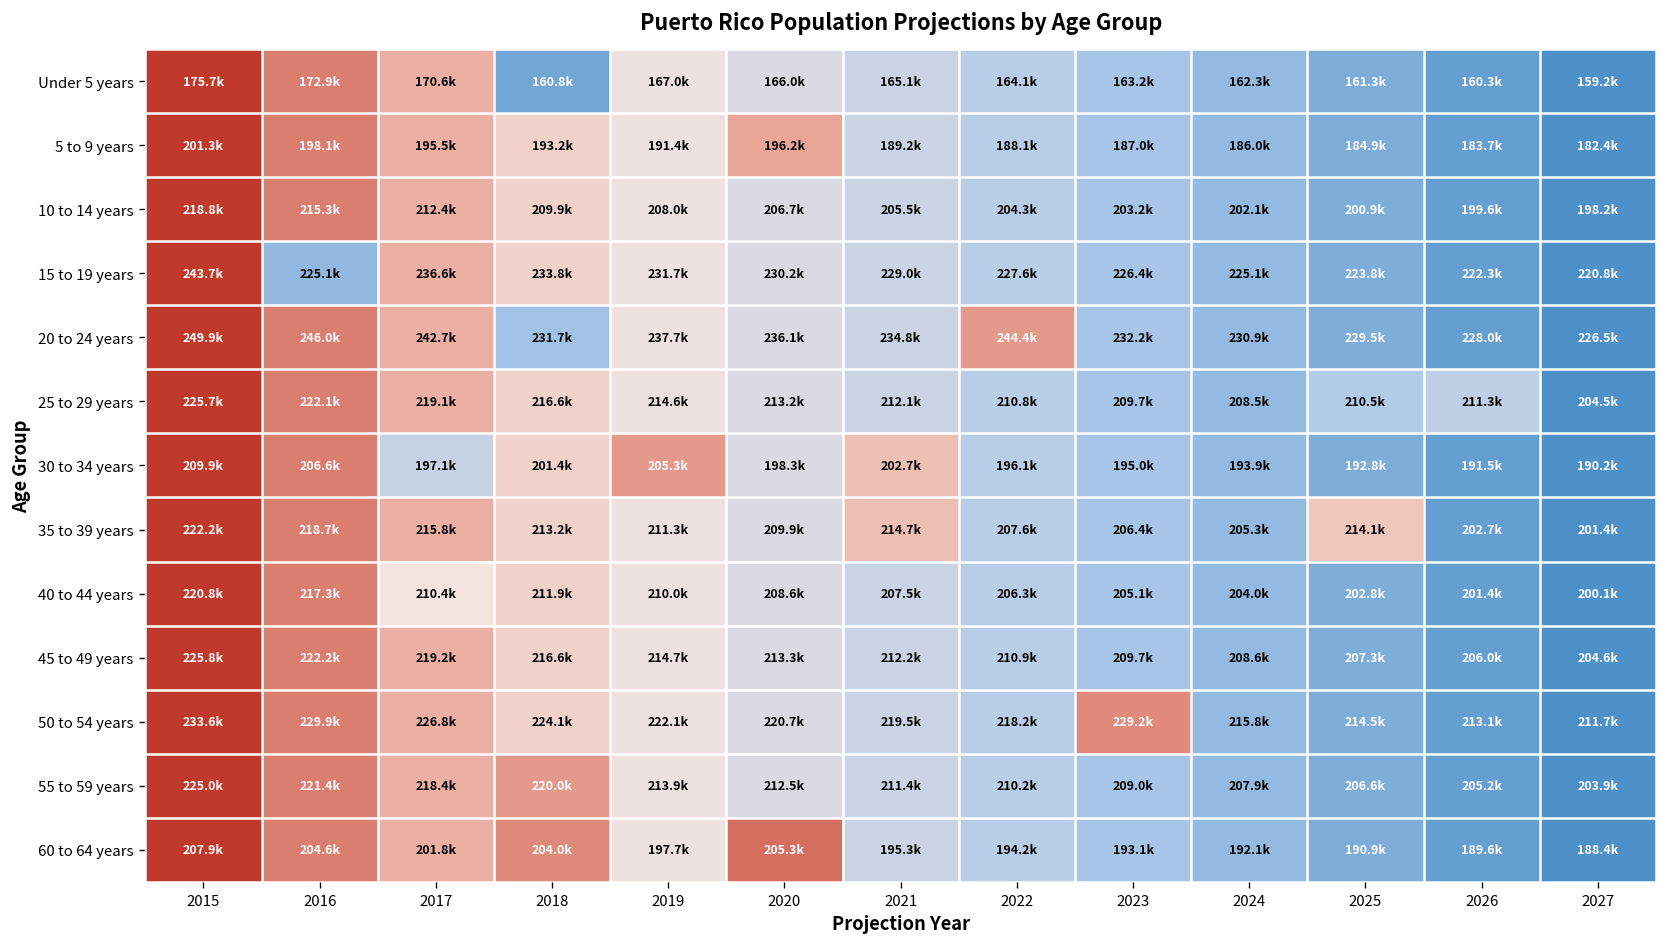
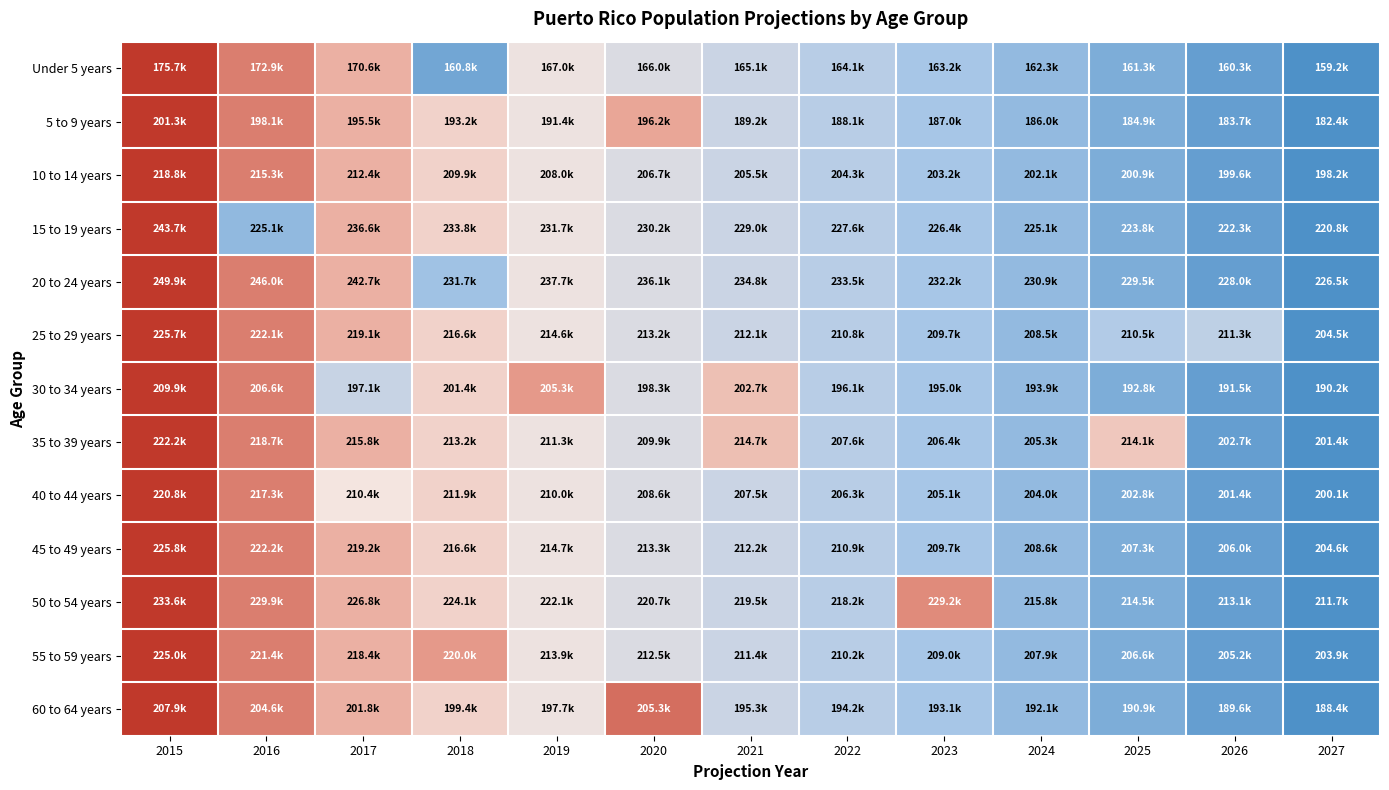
  {
    "Under 5 years": {
      "2015": "175.7k",
      "2016": "172.9k",
      "2017": "170.6k",
      "2018": "160.8k",
      "2019": "167.0k",
      "2020": "166.0k",
      "2021": "165.1k",
      "2022": "164.1k",
      "2023": "163.2k",
      "2024": "162.3k",
      "2025": "161.3k",
      "2026": "160.3k",
      "2027": "159.2k"
    },
    "5 to 9 years": {
      "2015": "201.3k",
      "2016": "198.1k",
      "2017": "195.5k",
      "2018": "193.2k",
      "2019": "191.4k",
      "2020": "196.2k",
      "2021": "189.2k",
      "2022": "188.1k",
      "2023": "187.0k",
      "2024": "186.0k",
      "2025": "184.9k",
      "2026": "183.7k",
      "2027": "182.4k"
    },
    "10 to 14 years": {
      "2015": "218.8k",
      "2016": "215.3k",
      "2017": "212.4k",
      "2018": "209.9k",
      "2019": "208.0k",
      "2020": "206.7k",
      "2021": "205.5k",
      "2022": "204.3k",
      "2023": "203.2k",
      "2024": "202.1k",
      "2025": "200.9k",
      "2026": "199.6k",
      "2027": "198.2k"
    },
    "15 to 19 years": {
      "2015": "243.7k",
      "2016": "225.1k",
      "2017": "236.6k",
      "2018": "233.8k",
      "2019": "231.7k",
      "2020": "230.2k",
      "2021": "229.0k",
      "2022": "227.6k",
      "2023": "226.4k",
      "2024": "225.1k",
      "2025": "223.8k",
      "2026": "222.3k",
      "2027": "220.8k"
    },
    "20 to 24 years": {
      "2015": "249.9k",
      "2016": "246.0k",
      "2017": "242.7k",
      "2018": "231.7k",
      "2019": "237.7k",
      "2020": "236.1k",
      "2021": "234.8k",
-     "2022": "244.4k",
+     "2022": "233.5k",
      "2023": "232.2k",
      "2024": "230.9k",
      "2025": "229.5k",
      "2026": "228.0k",
      "2027": "226.5k"
    },
    "25 to 29 years": {
      "2015": "225.7k",
      "2016": "222.1k",
      "2017": "219.1k",
      "2018": "216.6k",
      "2019": "214.6k",
      "2020": "213.2k",
      "2021": "212.1k",
      "2022": "210.8k",
      "2023": "209.7k",
      "2024": "208.5k",
      "2025": "210.5k",
      "2026": "211.3k",
      "2027": "204.5k"
    },
    "30 to 34 years": {
      "2015": "209.9k",
      "2016": "206.6k",
      "2017": "197.1k",
      "2018": "201.4k",
      "2019": "205.3k",
      "2020": "198.3k",
      "2021": "202.7k",
      "2022": "196.1k",
      "2023": "195.0k",
      "2024": "193.9k",
      "2025": "192.8k",
      "2026": "191.5k",
      "2027": "190.2k"
    },
    "35 to 39 years": {
      "2015": "222.2k",
      "2016": "218.7k",
      "2017": "215.8k",
      "2018": "213.2k",
      "2019": "211.3k",
      "2020": "209.9k",
      "2021": "214.7k",
      "2022": "207.6k",
      "2023": "206.4k",
      "2024": "205.3k",
      "2025": "214.1k",
      "2026": "202.7k",
      "2027": "201.4k"
    },
    "40 to 44 years": {
      "2015": "220.8k",
      "2016": "217.3k",
      "2017": "210.4k",
      "2018": "211.9k",
      "2019": "210.0k",
      "2020": "208.6k",
      "2021": "207.5k",
      "2022": "206.3k",
      "2023": "205.1k",
      "2024": "204.0k",
      "2025": "202.8k",
      "2026": "201.4k",
      "2027": "200.1k"
    },
    "45 to 49 years": {
      "2015": "225.8k",
      "2016": "222.2k",
      "2017": "219.2k",
      "2018": "216.6k",
      "2019": "214.7k",
      "2020": "213.3k",
      "2021": "212.2k",
      "2022": "210.9k",
      "2023": "209.7k",
      "2024": "208.6k",
      "2025": "207.3k",
      "2026": "206.0k",
      "2027": "204.6k"
    },
    "50 to 54 years": {
      "2015": "233.6k",
      "2016": "229.9k",
      "2017": "226.8k",
      "2018": "224.1k",
      "2019": "222.1k",
      "2020": "220.7k",
      "2021": "219.5k",
      "2022": "218.2k",
      "2023": "229.2k",
      "2024": "215.8k",
      "2025": "214.5k",
      "2026": "213.1k",
      "2027": "211.7k"
    },
    "55 to 59 years": {
      "2015": "225.0k",
      "2016": "221.4k",
      "2017": "218.4k",
      "2018": "220.0k",
      "2019": "213.9k",
      "2020": "212.5k",
      "2021": "211.4k",
      "2022": "210.2k",
      "2023": "209.0k",
      "2024": "207.9k",
      "2025": "206.6k",
      "2026": "205.2k",
      "2027": "203.9k"
    },
    "60 to 64 years": {
      "2015": "207.9k",
      "2016": "204.6k",
      "2017": "201.8k",
-     "2018": "204.0k",
+     "2018": "199.4k",
      "2019": "197.7k",
      "2020": "205.3k",
      "2021": "195.3k",
      "2022": "194.2k",
      "2023": "193.1k",
      "2024": "192.1k",
      "2025": "190.9k",
      "2026": "189.6k",
      "2027": "188.4k"
    }
  }
